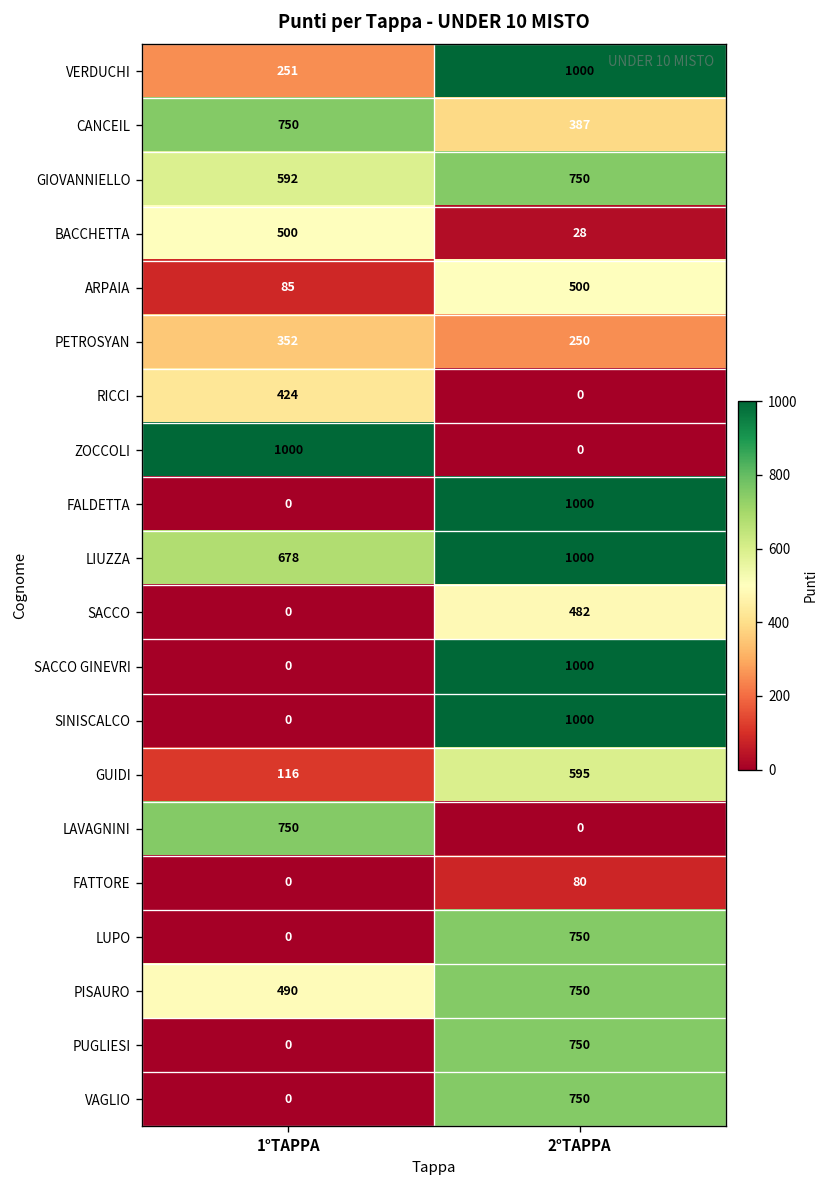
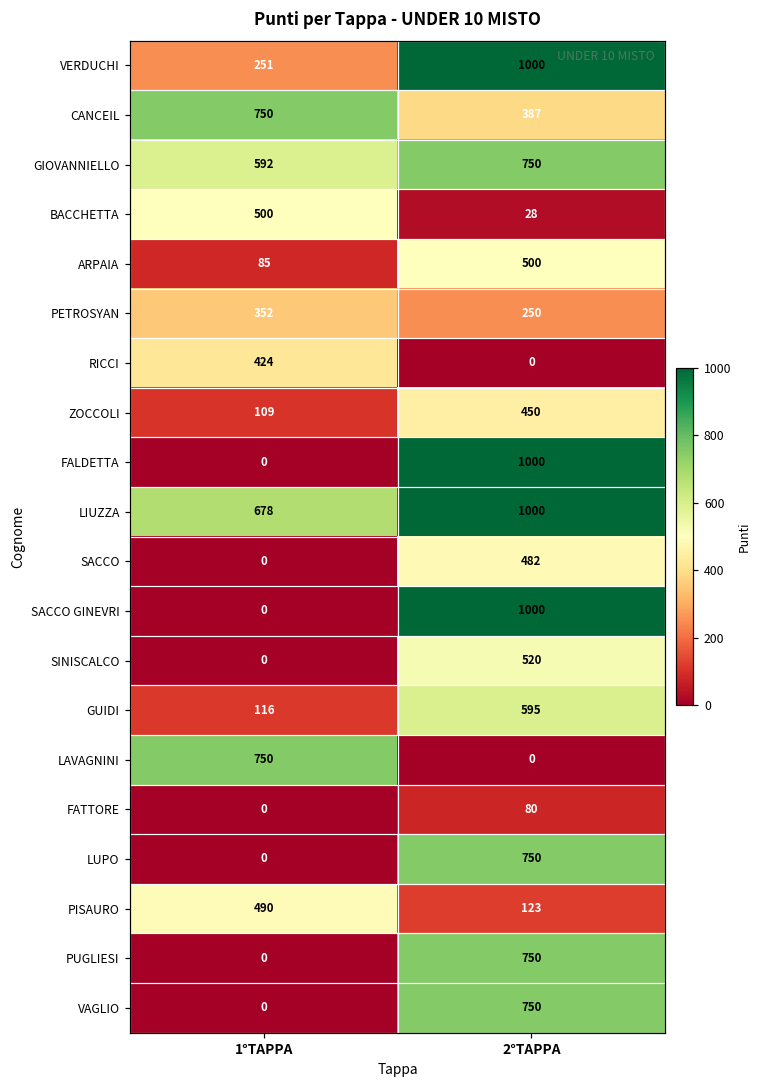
  {
    "VERDUCHI": {
      "1°TAPPA": 251
    },
    "CANCEIL": {
      "1°TAPPA": 750,
      "2°TAPPA": 387
    },
    "GIOVANNIELLO": {
      "1°TAPPA": 592,
      "2°TAPPA": 750
    },
    "BACCHETTA": {
      "1°TAPPA": 500,
      "2°TAPPA": 28
    },
    "ARPAIA": {
      "1°TAPPA": 85,
      "2°TAPPA": 500
    },
    "PETROSYAN": {
      "1°TAPPA": 352,
      "2°TAPPA": 250
    },
    "RICCI": {
      "1°TAPPA": 424,
      "2°TAPPA": 0
    },
    "ZOCCOLI": {
-     "1°TAPPA": 1000,
-     "2°TAPPA": 0
+     "1°TAPPA": 109,
+     "2°TAPPA": 450
    },
    "FALDETTA": {
      "1°TAPPA": 0,
      "2°TAPPA": 1000
    },
    "LIUZZA": {
      "1°TAPPA": 678,
      "2°TAPPA": 1000
    },
    "SACCO": {
      "1°TAPPA": 0,
      "2°TAPPA": 482
    },
    "SACCO GINEVRI": {
      "1°TAPPA": 0,
      "2°TAPPA": 1000
    },
    "SINISCALCO": {
      "1°TAPPA": 0,
-     "2°TAPPA": 1000
+     "2°TAPPA": 520
    },
    "GUIDI": {
      "1°TAPPA": 116,
      "2°TAPPA": 595
    },
    "LAVAGNINI": {
      "1°TAPPA": 750,
      "2°TAPPA": 0
    },
    "FATTORE": {
      "1°TAPPA": 0,
      "2°TAPPA": 80
    },
    "LUPO": {
      "1°TAPPA": 0,
      "2°TAPPA": 750
    },
    "PISAURO": {
      "1°TAPPA": 490,
-     "2°TAPPA": 750
+     "2°TAPPA": 123
    },
    "PUGLIESI": {
      "1°TAPPA": 0,
      "2°TAPPA": 750
    },
    "VAGLIO": {
      "1°TAPPA": 0,
      "2°TAPPA": 750
    }
  }
